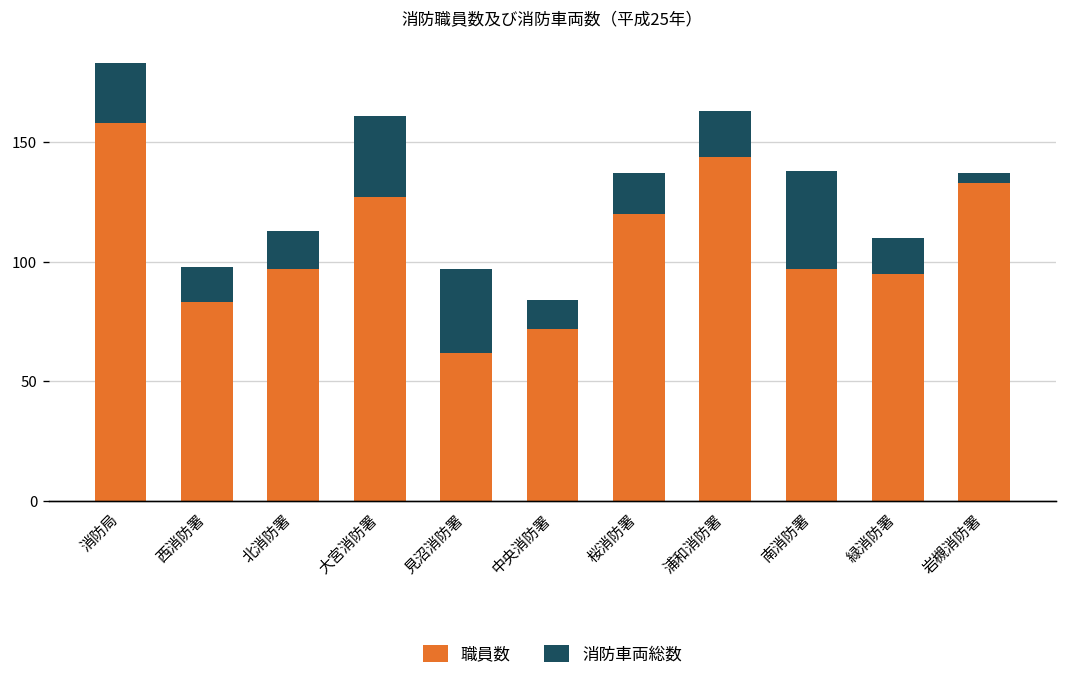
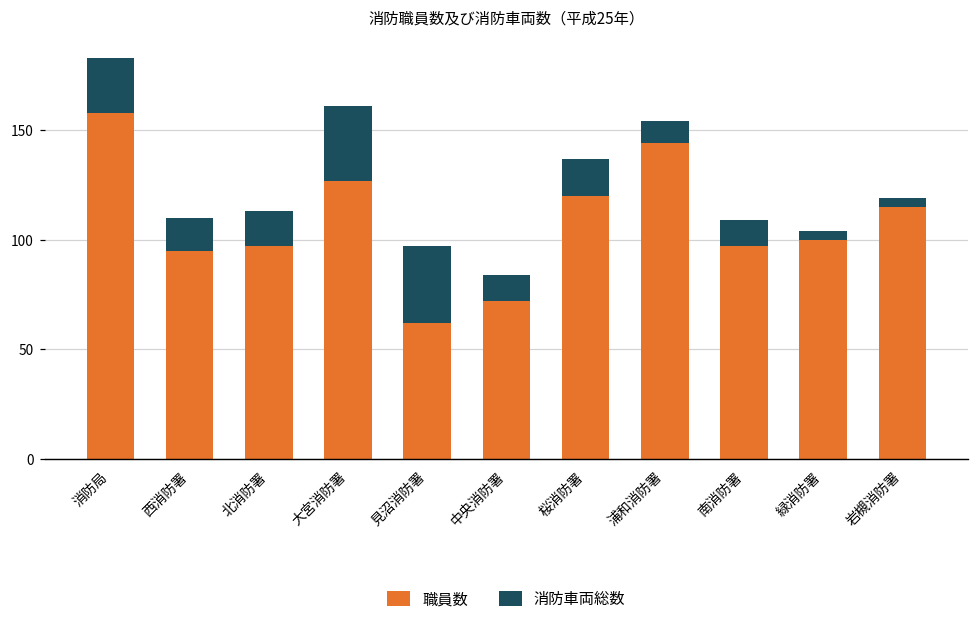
  {
    "職員数": {
      "消防局": 158,
-     "西消防署": 83,
+     "西消防署": 95,
      "北消防署": 97,
      "大宮消防署": 127,
      "見沼消防署": 62,
      "中央消防署": 72,
      "桜消防署": 120,
      "浦和消防署": 144,
      "南消防署": 97,
-     "緑消防署": 95,
-     "岩槻消防署": 133
+     "緑消防署": 100,
+     "岩槻消防署": 115
    },
    "消防車両総数": {
      "消防局": 25,
      "西消防署": 15,
      "北消防署": 16,
      "大宮消防署": 34,
      "見沼消防署": 35,
      "中央消防署": 12,
      "桜消防署": 17,
-     "浦和消防署": 19,
-     "南消防署": 41,
-     "緑消防署": 15,
+     "浦和消防署": 10,
+     "南消防署": 12,
+     "緑消防署": 4,
      "岩槻消防署": 4
    }
  }
